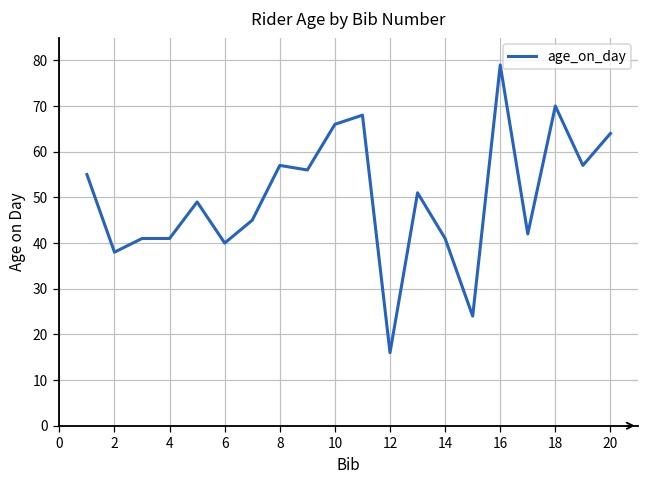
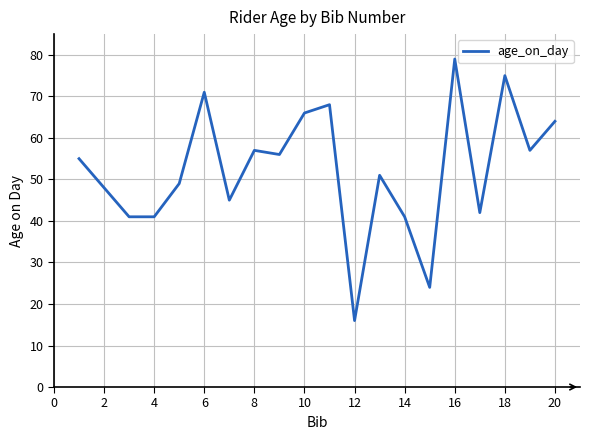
  {
-   "2": 38,
+   "2": 48,
    "4": 41,
-   "6": 40,
+   "6": 71,
    "8": 57,
    "10": 66,
    "12": 16,
    "14": 41,
    "16": 79,
-   "18": 70,
+   "18": 75,
    "20": 64
  }
